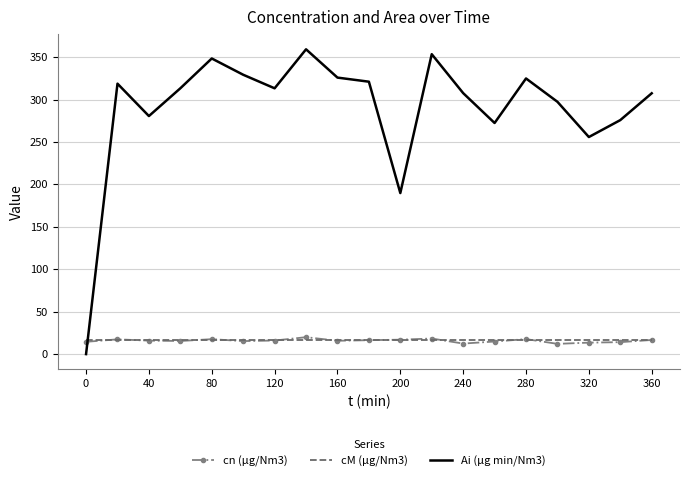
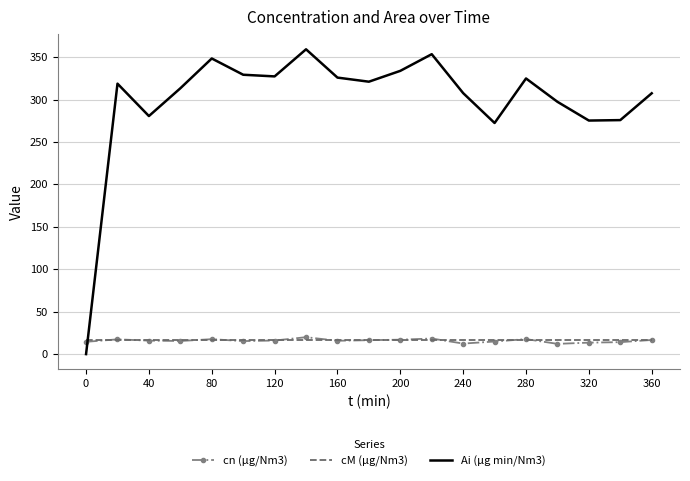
  {
    "Ai (µg min/Nm3)": {
      "0": 0,
      "40": 280,
      "80": 350,
-     "120": 310,
+     "120": 330,
      "160": 330,
-     "200": 190,
+     "200": 330,
      "240": 310,
      "280": 320,
-     "320": 260,
+     "320": 280,
      "360": 310
    }
  }
